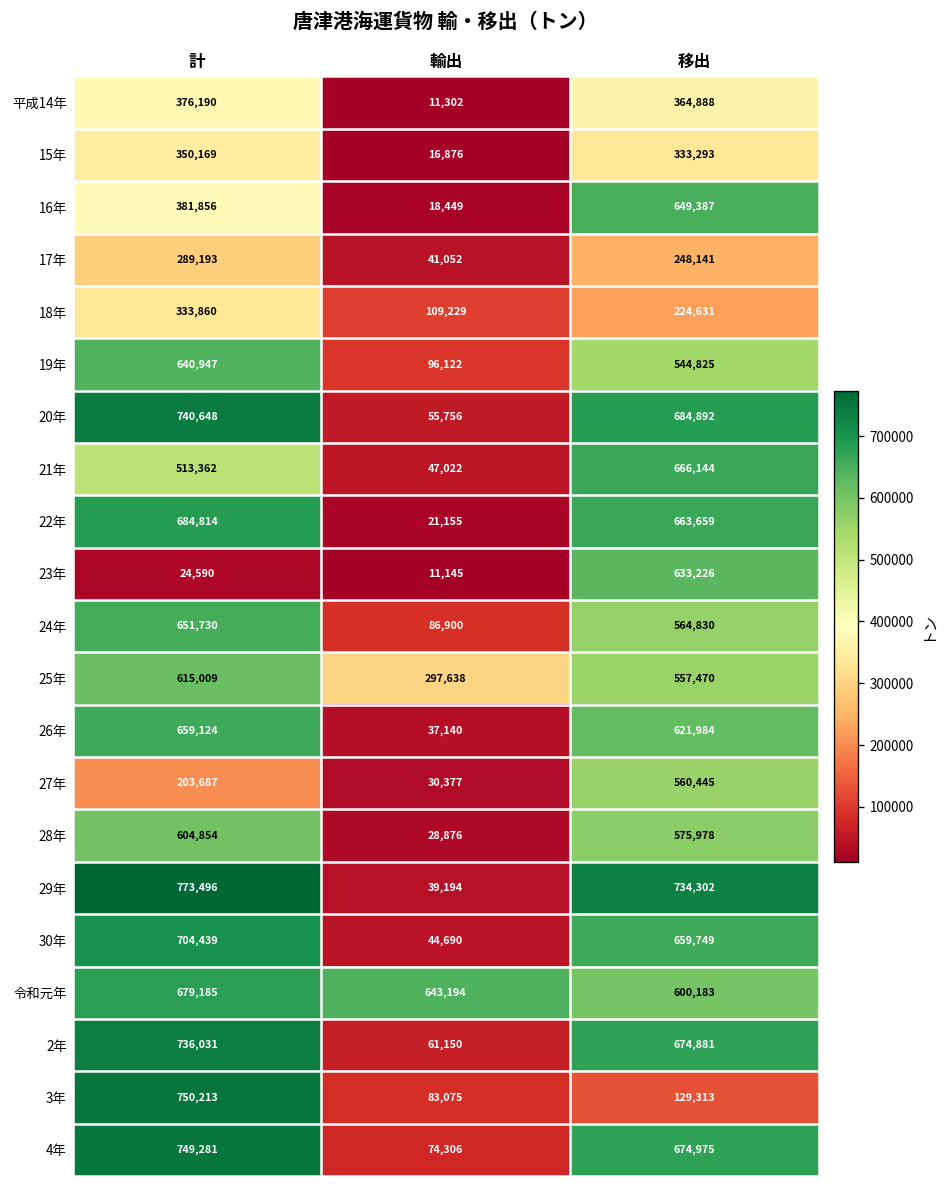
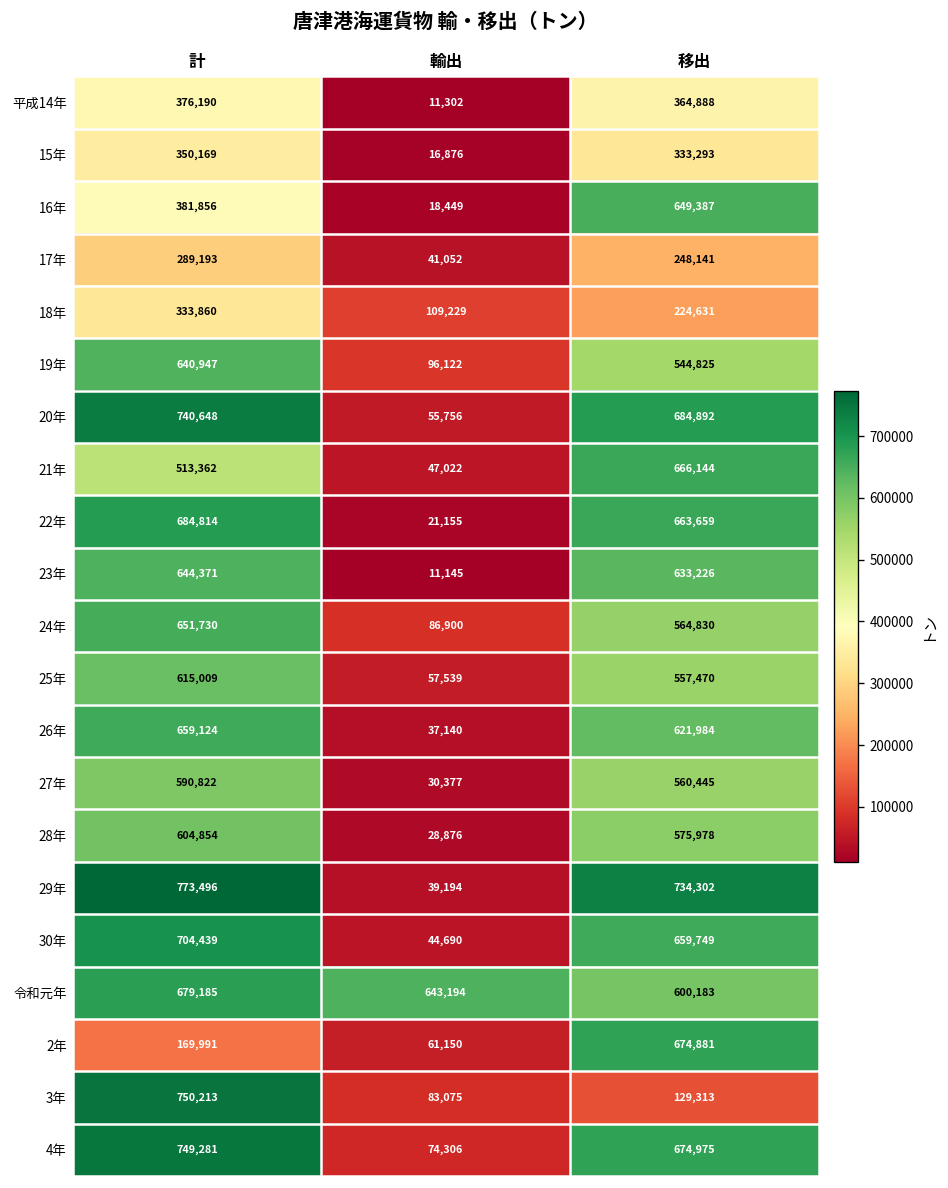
  {
    "平成14年": {
      "計": "376,190",
      "輸出": "11,302",
      "移出": "364,888"
    },
    "15年": {
      "計": "350,169",
      "輸出": "16,876",
      "移出": "333,293"
    },
    "16年": {
      "計": "381,856",
      "輸出": "18,449",
      "移出": "649,387"
    },
    "17年": {
      "計": "289,193",
      "輸出": "41,052",
      "移出": "248,141"
    },
    "18年": {
      "計": "333,860",
      "輸出": "109,229",
      "移出": "224,631"
    },
    "19年": {
      "計": "640,947",
      "輸出": "96,122",
      "移出": "544,825"
    },
    "20年": {
      "計": "740,648",
      "輸出": "55,756",
      "移出": "684,892"
    },
    "21年": {
      "計": "513,362",
      "輸出": "47,022",
      "移出": "666,144"
    },
    "22年": {
      "計": "684,814",
      "輸出": "21,155",
      "移出": "663,659"
    },
    "23年": {
-     "計": "24,590",
+     "計": "644,371",
      "輸出": "11,145",
      "移出": "633,226"
    },
    "24年": {
      "計": "651,730",
      "輸出": "86,900",
      "移出": "564,830"
    },
    "25年": {
      "計": "615,009",
-     "輸出": "297,638",
+     "輸出": "57,539",
      "移出": "557,470"
    },
    "26年": {
      "計": "659,124",
      "輸出": "37,140",
      "移出": "621,984"
    },
    "27年": {
-     "計": "203,687",
+     "計": "590,822",
      "輸出": "30,377",
      "移出": "560,445"
    },
    "28年": {
      "計": "604,854",
      "輸出": "28,876",
      "移出": "575,978"
    },
    "29年": {
      "計": "773,496",
      "輸出": "39,194",
      "移出": "734,302"
    },
    "30年": {
      "計": "704,439",
      "輸出": "44,690",
      "移出": "659,749"
    },
    "令和元年": {
      "計": "679,185",
      "輸出": "643,194",
      "移出": "600,183"
    },
    "2年": {
-     "計": "736,031",
+     "計": "169,991",
      "輸出": "61,150",
      "移出": "674,881"
    },
    "3年": {
      "計": "750,213",
      "輸出": "83,075",
      "移出": "129,313"
    },
    "4年": {
      "計": "749,281",
      "輸出": "74,306",
      "移出": "674,975"
    }
  }
